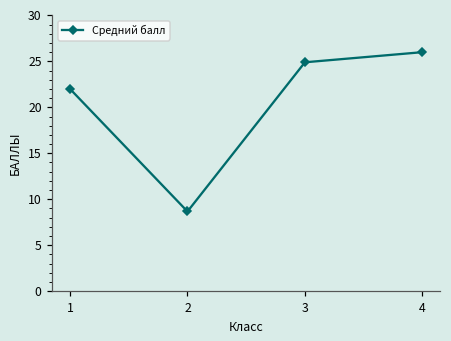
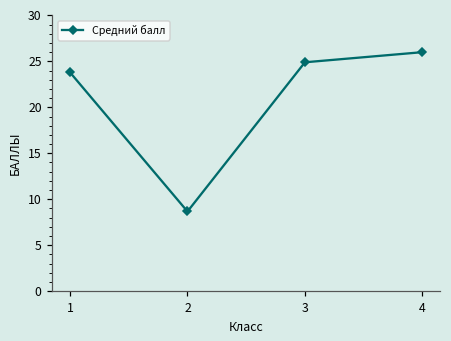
  {
-   "1": 22,
+   "1": 24,
    "2": 9,
    "3": 25,
    "4": 26
  }
